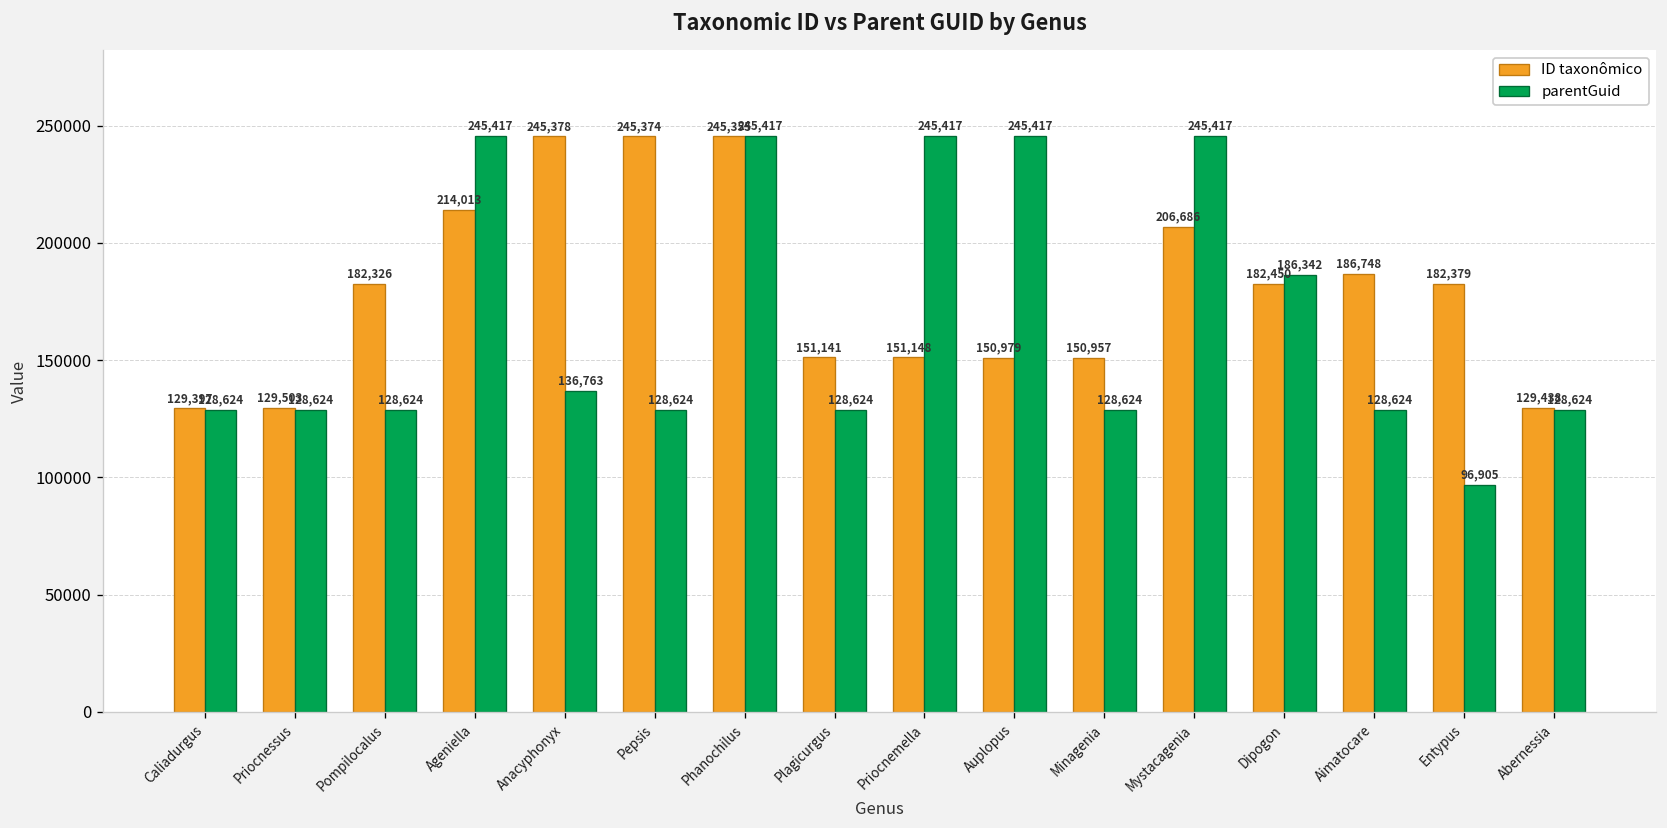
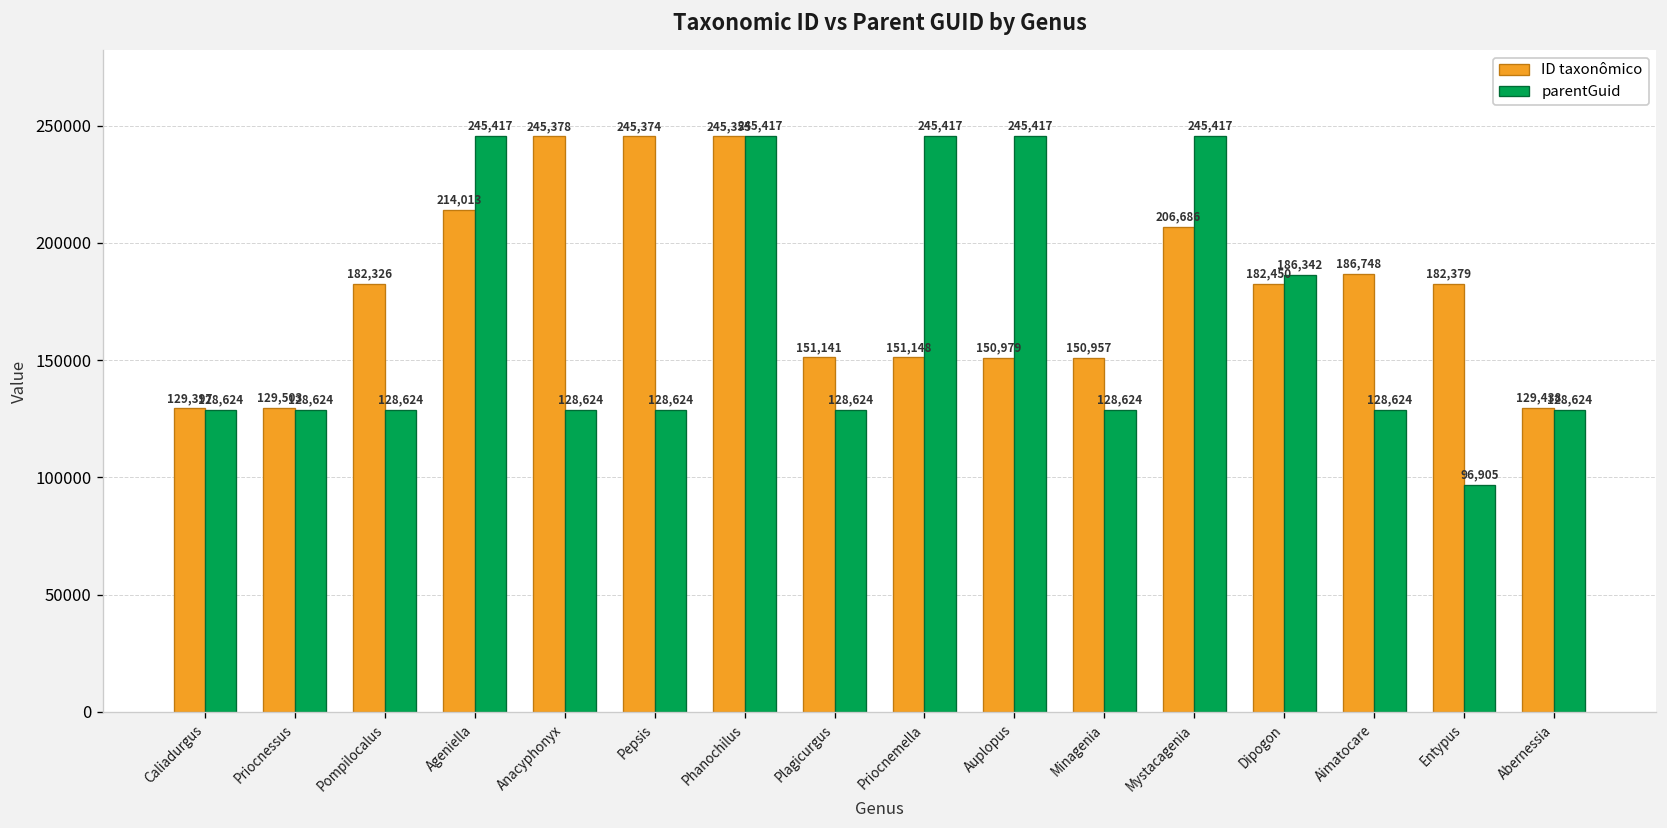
  {
    "ID taxonômico": {
      "Pompilocalus": "182,326",
      "Ageniella": "214,013",
      "Anacyphonyx": "245,378",
      "Pepsis": "245,374",
      "Plagicurgus": "151,141",
      "Priocnemella": "151,148",
      "Auplopus": "150,979",
      "Minagenia": "150,957",
      "Mystacagenia": "206,686",
      "Dipogon": "182,450",
      "Aimatocare": "186,748",
      "Entypus": "182,379"
    },
    "parentGuid": {
      "Pompilocalus": "128,624",
      "Ageniella": "245,417",
-     "Anacyphonyx": "136,763",
+     "Anacyphonyx": "128,624",
      "Pepsis": "128,624",
      "Plagicurgus": "128,624",
      "Priocnemella": "245,417",
      "Auplopus": "245,417",
      "Minagenia": "128,624",
      "Mystacagenia": "245,417",
      "Dipogon": "186,342",
      "Aimatocare": "128,624",
      "Entypus": "96,905"
    }
  }
